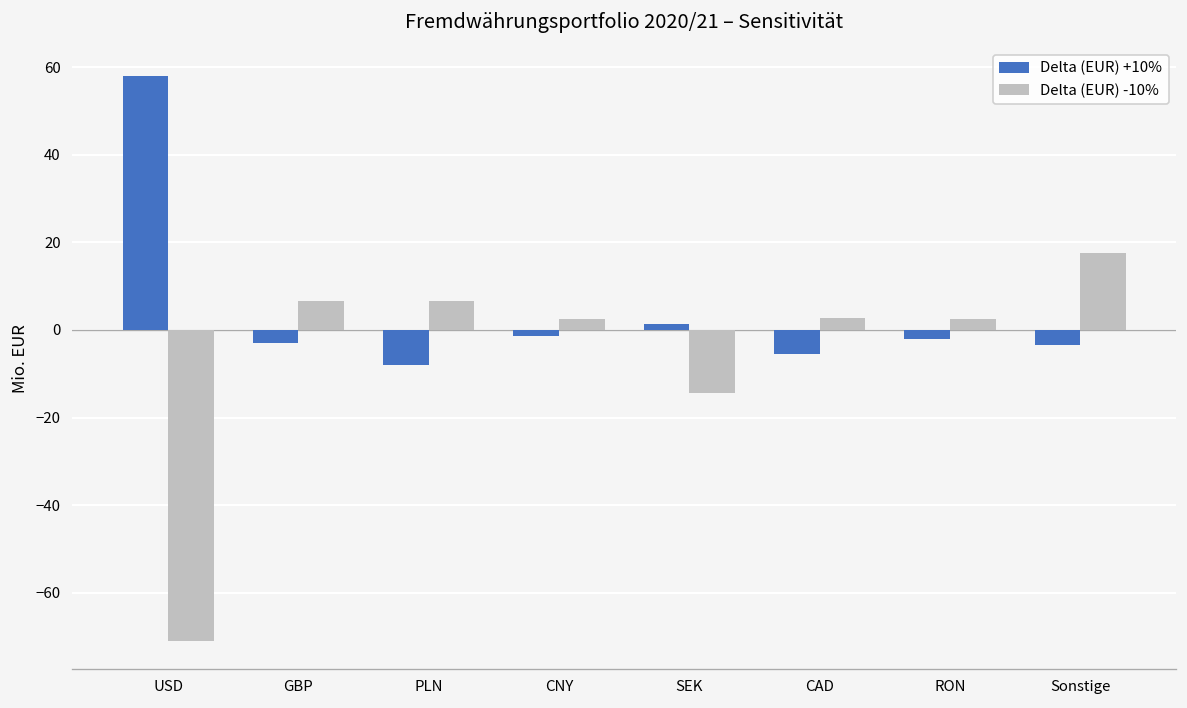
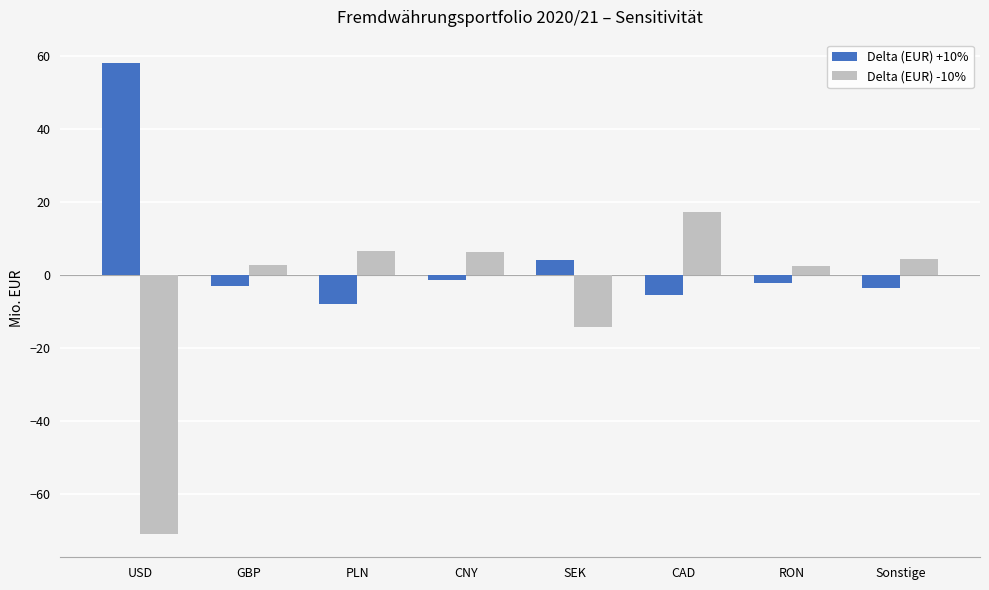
  {
    "Delta (EUR) +10%": {
      "USD": 58,
      "GBP": -3,
      "PLN": -8,
      "CNY": -1,
-     "SEK": 1,
+     "SEK": 4,
      "CAD": -6,
      "RON": -2,
      "Sonstige": -4
    },
    "Delta (EUR) -10%": {
      "USD": -71,
-     "GBP": 7,
+     "GBP": 3,
      "PLN": 7,
-     "CNY": 3,
+     "CNY": 6,
      "SEK": -14,
-     "CAD": 3,
+     "CAD": 17,
      "RON": 3,
-     "Sonstige": 18
+     "Sonstige": 4
    }
  }
